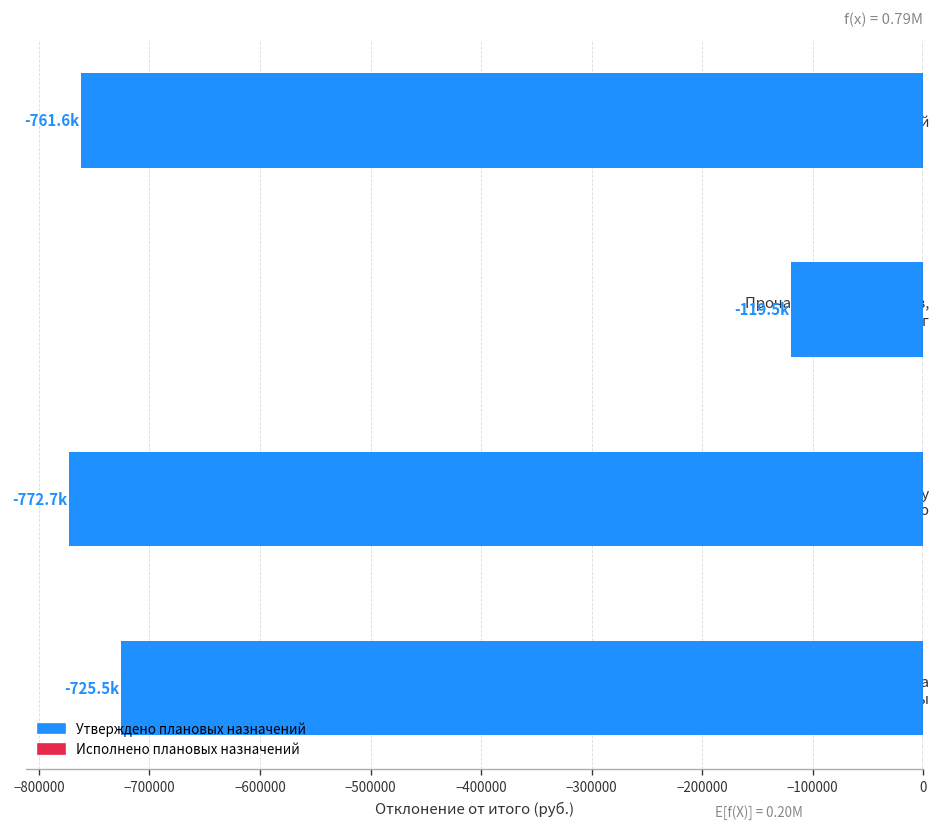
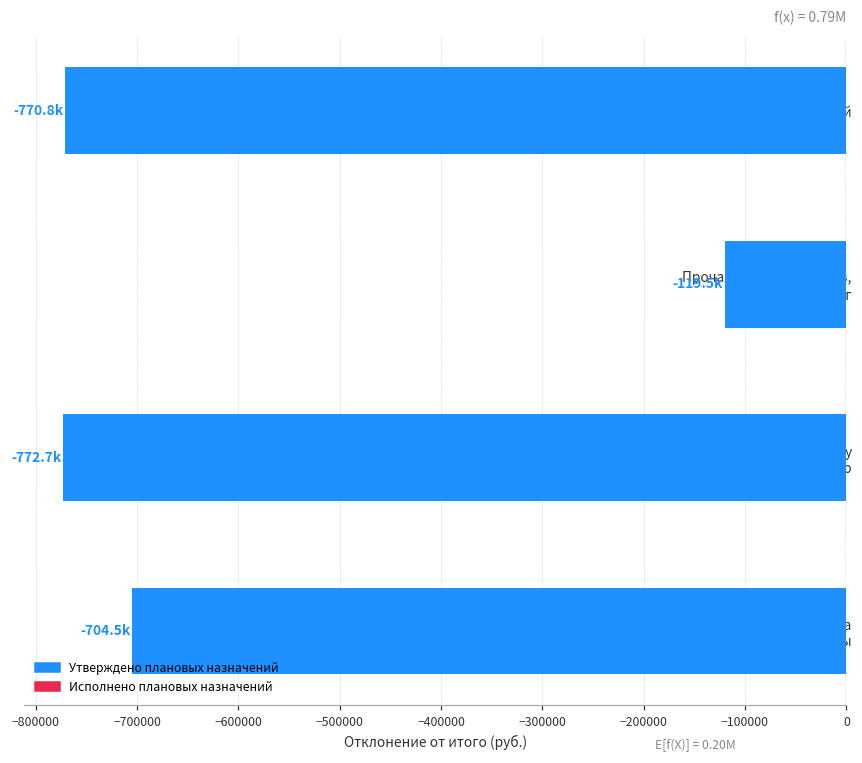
  {
-   "Уплата иных платежей": "-761.6k",
+   "Уплата иных платежей": "-770.8k",
    "Прочая закупка товаров, работ и услуг": "-119.5k",
    "Взносы по обязательному социальному страхованию": "-772.7k",
-   "Фонд оплаты труда и страховые взносы": "-725.5k"
+   "Фонд оплаты труда и страховые взносы": "-704.5k"
  }
